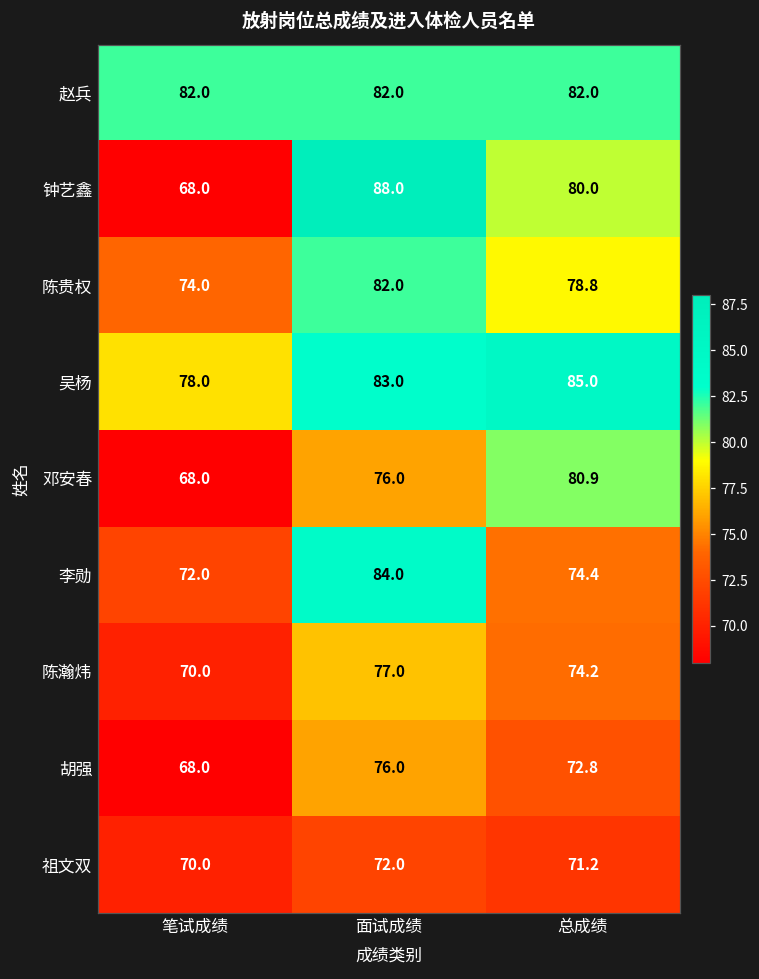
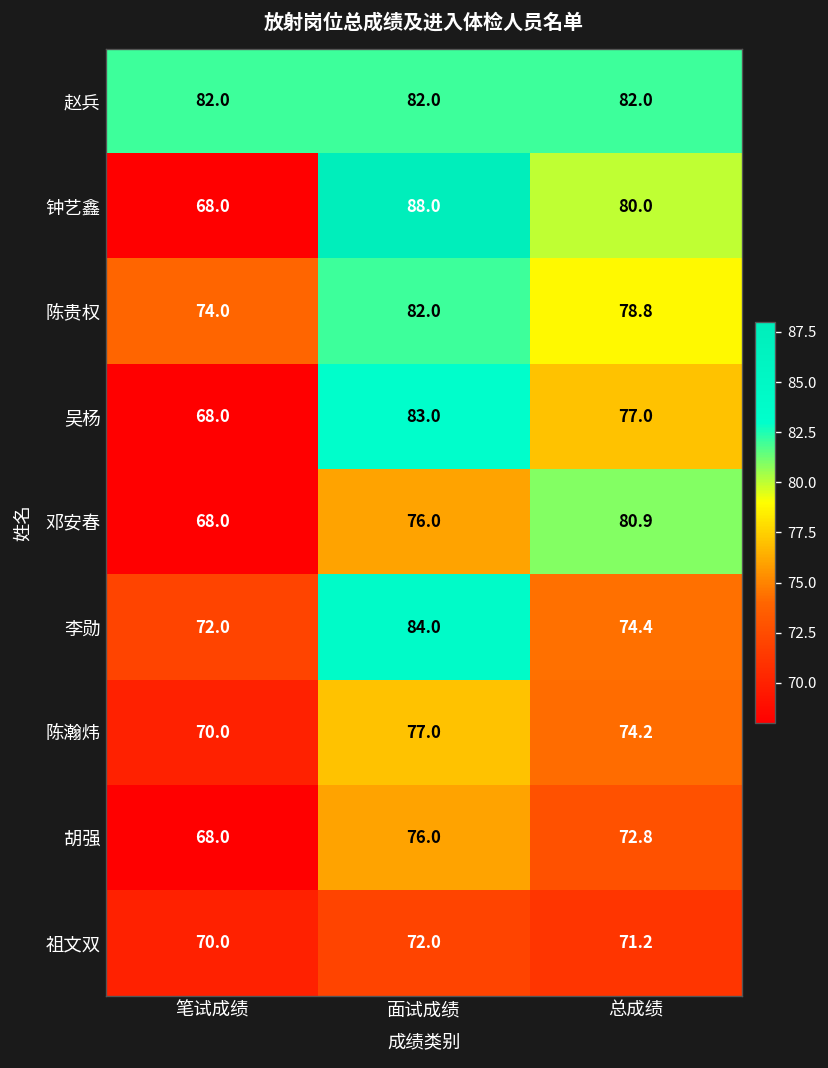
  {
    "赵兵": {
      "笔试成绩": 82.0,
      "面试成绩": 82.0,
      "总成绩": 82.0
    },
    "钟艺鑫": {
      "笔试成绩": 68.0,
      "面试成绩": 88.0,
      "总成绩": 80.0
    },
    "陈贵权": {
      "笔试成绩": 74.0,
      "面试成绩": 82.0,
      "总成绩": 78.8
    },
    "吴杨": {
-     "笔试成绩": 78.0,
+     "笔试成绩": 68.0,
      "面试成绩": 83.0,
-     "总成绩": 85.0
+     "总成绩": 77.0
    },
    "邓安春": {
      "笔试成绩": 68.0,
      "面试成绩": 76.0,
      "总成绩": 80.9
    },
    "李勋": {
      "笔试成绩": 72.0,
      "面试成绩": 84.0,
      "总成绩": 74.4
    },
    "陈瀚炜": {
      "笔试成绩": 70.0,
      "面试成绩": 77.0,
      "总成绩": 74.2
    },
    "胡强": {
      "笔试成绩": 68.0,
      "面试成绩": 76.0,
      "总成绩": 72.8
    },
    "祖文双": {
      "笔试成绩": 70.0,
      "面试成绩": 72.0,
      "总成绩": 71.2
    }
  }
